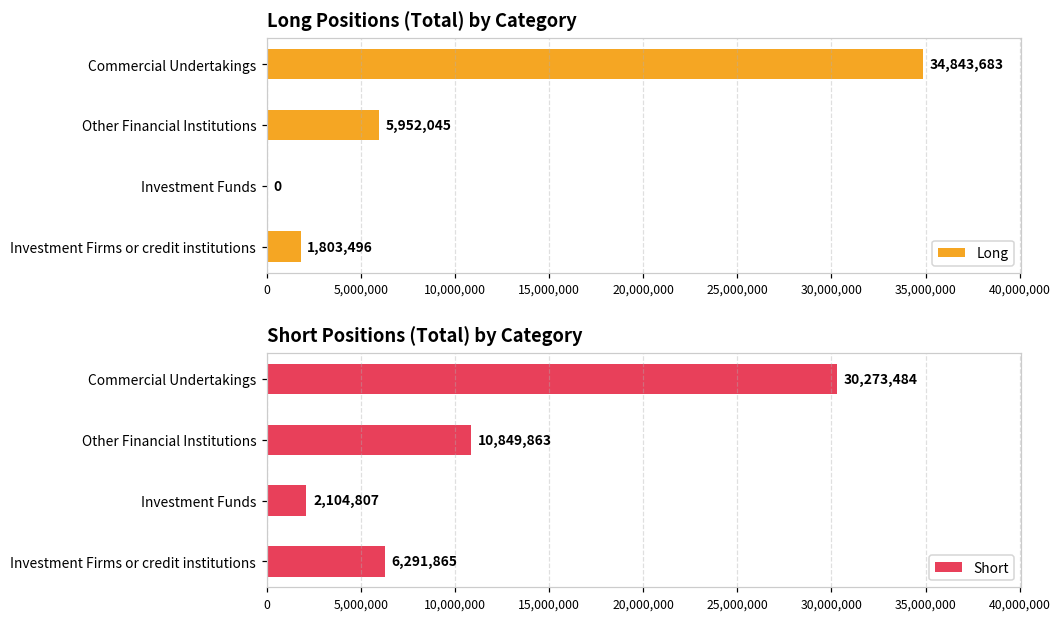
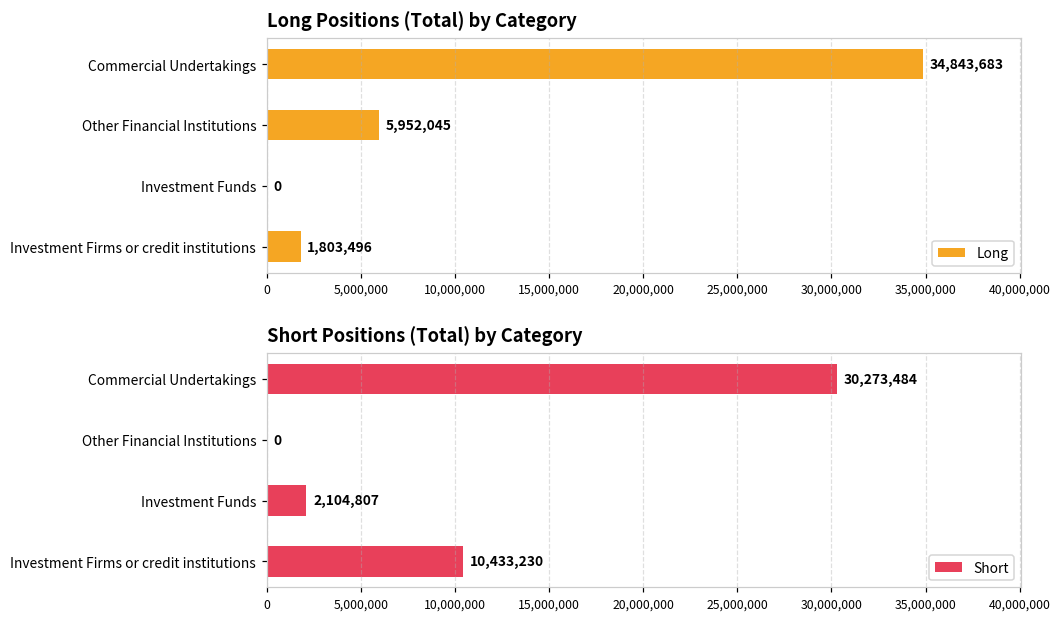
  {
    "Long Positions (Total) by Category": {
      "Commercial Undertakings": "34,843,683",
      "Other Financial Institutions": "5,952,045",
      "Investment Funds": "0",
      "Investment Firms or credit institutions": "1,803,496"
    },
    "Short Positions (Total) by Category": {
      "Commercial Undertakings": "30,273,484",
-     "Other Financial Institutions": "10,849,863",
+     "Other Financial Institutions": "0",
      "Investment Funds": "2,104,807",
-     "Investment Firms or credit institutions": "6,291,865"
+     "Investment Firms or credit institutions": "10,433,230"
    }
  }
